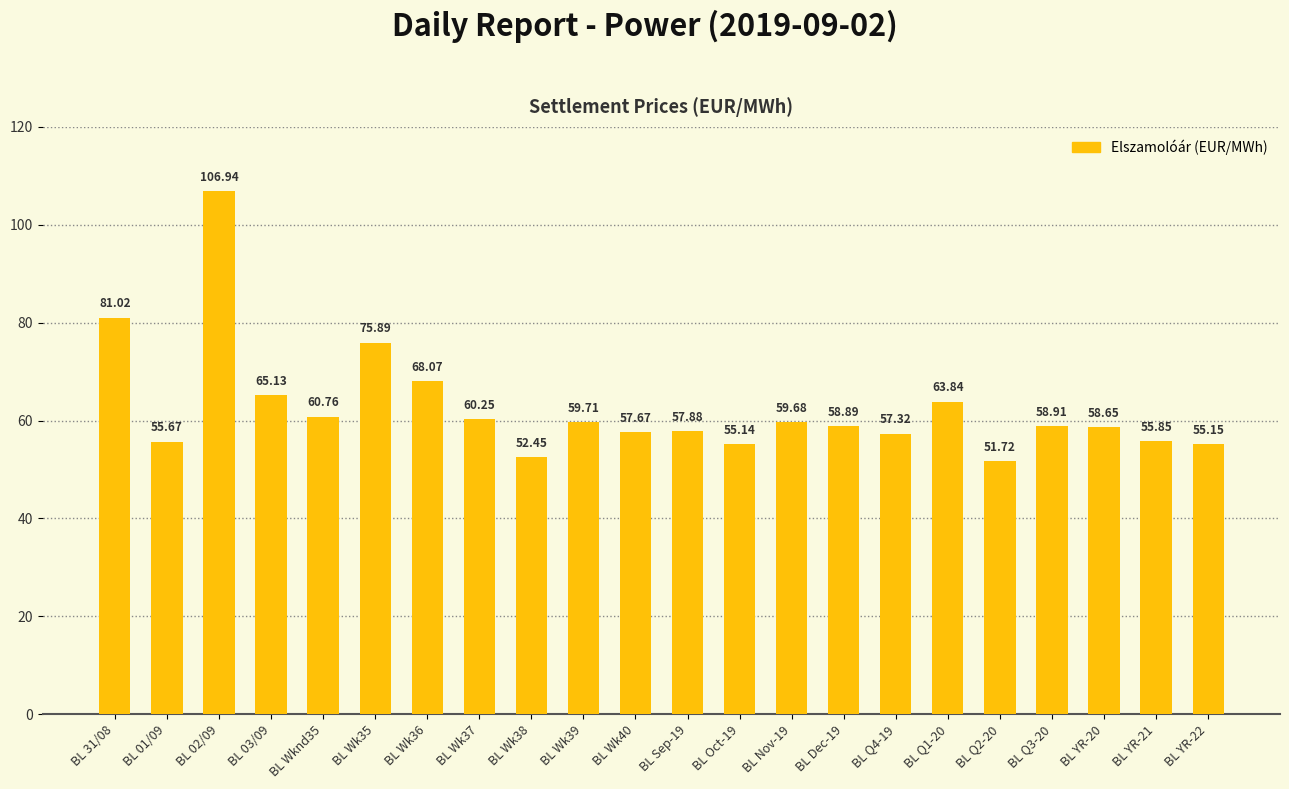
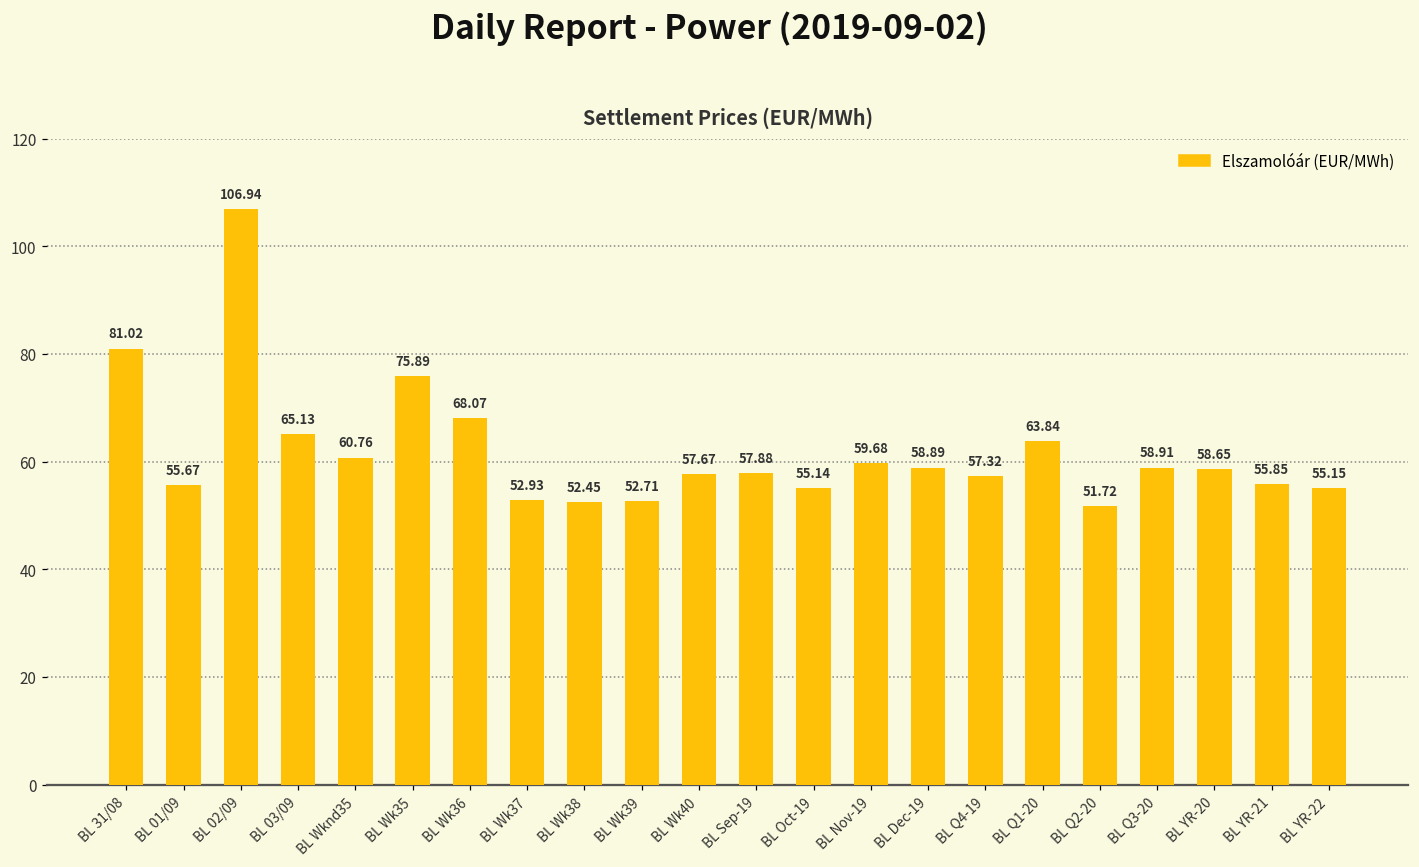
  {
    "BL 31/08": 81.02,
    "BL 01/09": 55.67,
    "BL 02/09": 106.94,
    "BL 03/09": 65.13,
    "BL Wknd35": 60.76,
    "BL Wk35": 75.89,
    "BL Wk36": 68.07,
-   "BL Wk37": 60.25,
+   "BL Wk37": 52.93,
    "BL Wk38": 52.45,
-   "BL Wk39": 59.71,
+   "BL Wk39": 52.71,
    "BL Wk40": 57.67,
    "BL Sep-19": 57.88,
    "BL Oct-19": 55.14,
    "BL Nov-19": 59.68,
    "BL Dec-19": 58.89,
    "BL Q4-19": 57.32,
    "BL Q1-20": 63.84,
    "BL Q2-20": 51.72,
    "BL Q3-20": 58.91,
    "BL YR-20": 58.65,
    "BL YR-21": 55.85,
    "BL YR-22": 55.15
  }
